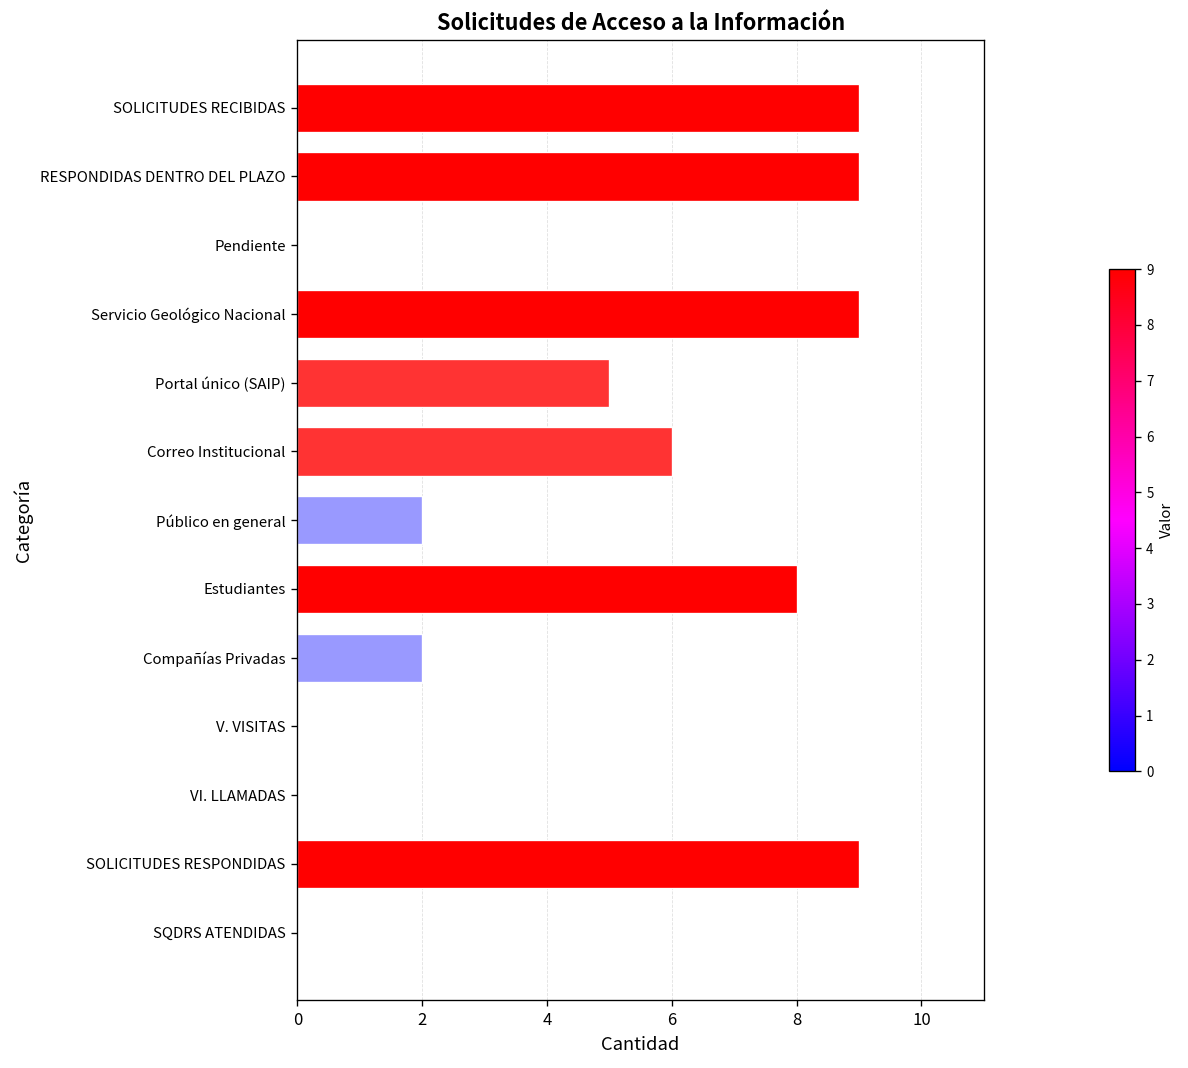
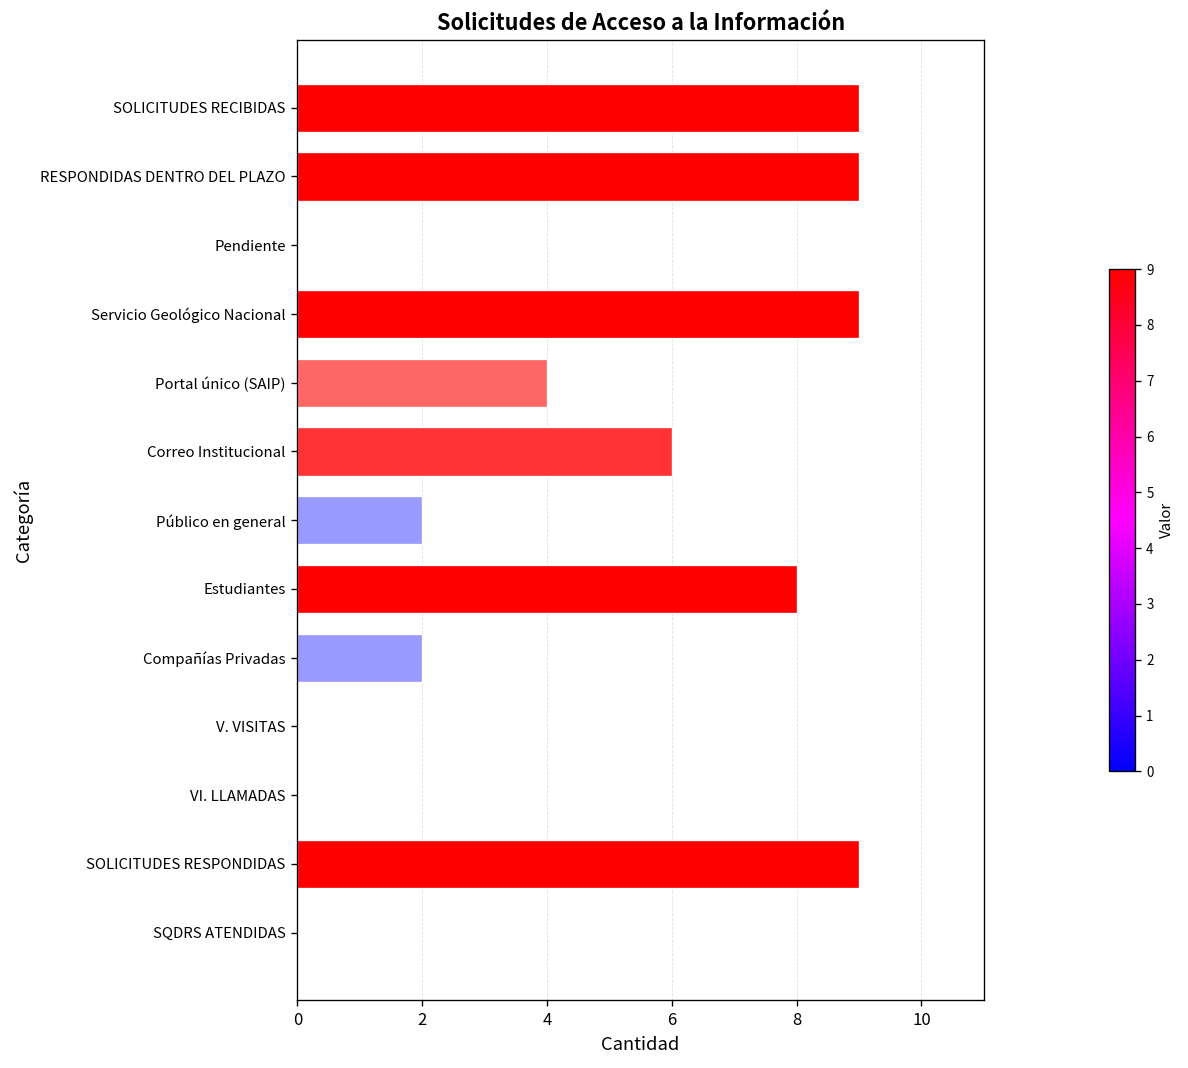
  {
    "SOLICITUDES RECIBIDAS": 9,
    "RESPONDIDAS DENTRO DEL PLAZO": 9,
    "Pendiente": 0,
    "Servicio Geológico Nacional": 9,
-   "Portal único (SAIP)": 5,
+   "Portal único (SAIP)": 4,
    "Correo Institucional": 6,
    "Público en general": 2,
    "Estudiantes": 8,
    "Compañías Privadas": 2,
    "V. VISITAS": 0,
    "VI. LLAMADAS": 0,
    "SOLICITUDES RESPONDIDAS": 9,
    "SQDRS ATENDIDAS": 0
  }
